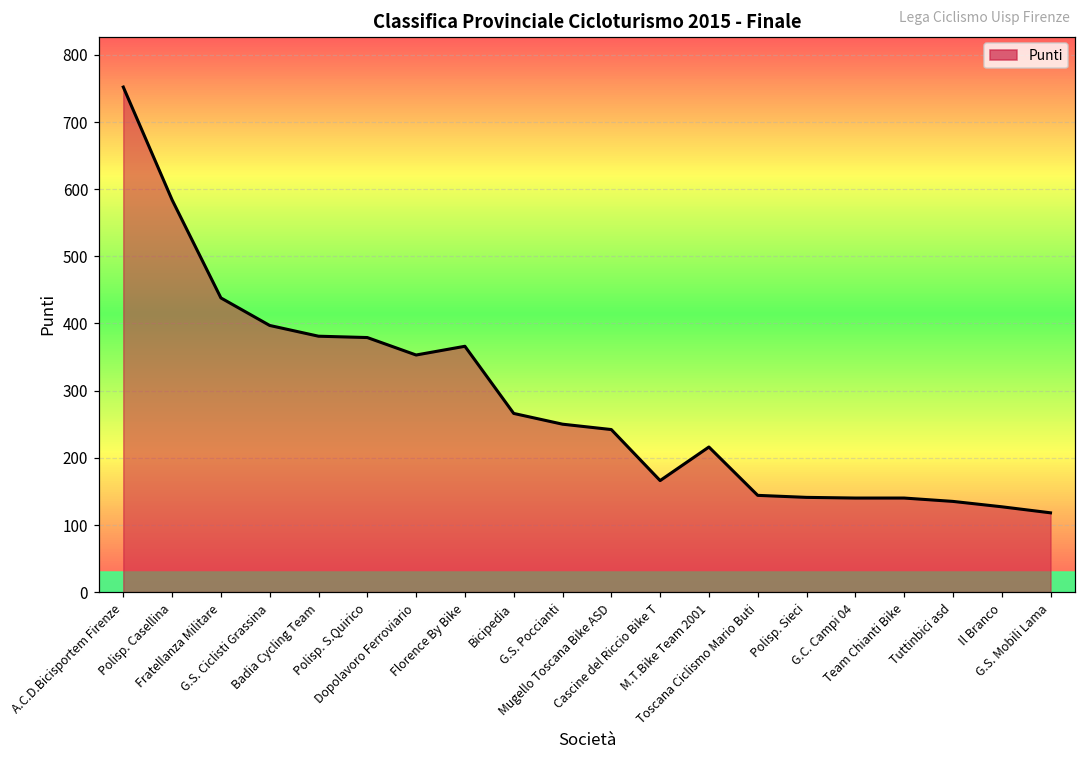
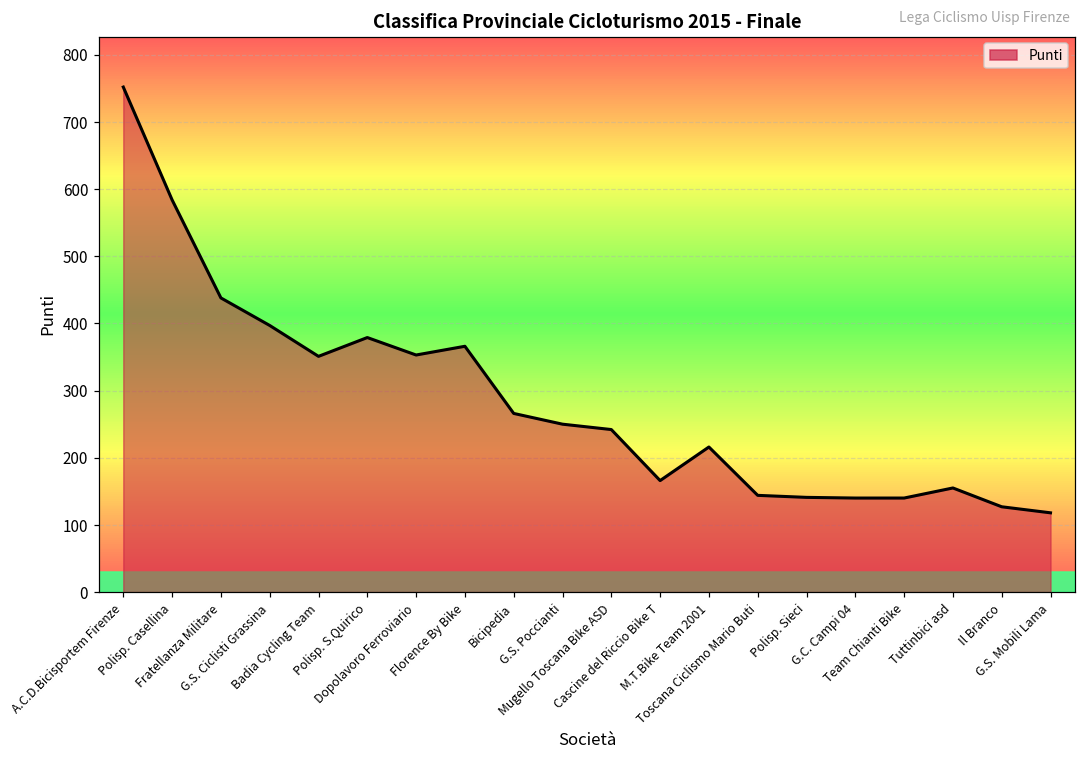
  {
    "A.C.D.Bicisportem Firenze": 750,
    "Polisp. Casellina": 580,
    "Fratellanza Militare": 440,
    "G.S. Ciclisti Grassina": 400,
-   "Badia Cycling Team": 380,
+   "Badia Cycling Team": 350,
    "Polisp. S.Quirico": 380,
    "Dopolavoro Ferroviario": 350,
    "Florence By Bike": 370,
    "Bicipedia": 270,
    "G.S. Poccianti": 250,
    "Mugello Toscana Bike ASD": 240,
    "Cascine del Riccio Bike T": 170,
    "M.T.Bike Team 2001": 220,
    "Toscana Ciclismo Mario Buti": 140,
    "Polisp. Sieci": 140,
    "G.C. Campi 04": 140,
    "Team Chianti Bike": 140,
-   "Tuttinbici asd": 140,
+   "Tuttinbici asd": 160,
    "Il Branco": 130,
    "G.S. Mobili Lama": 120
  }
